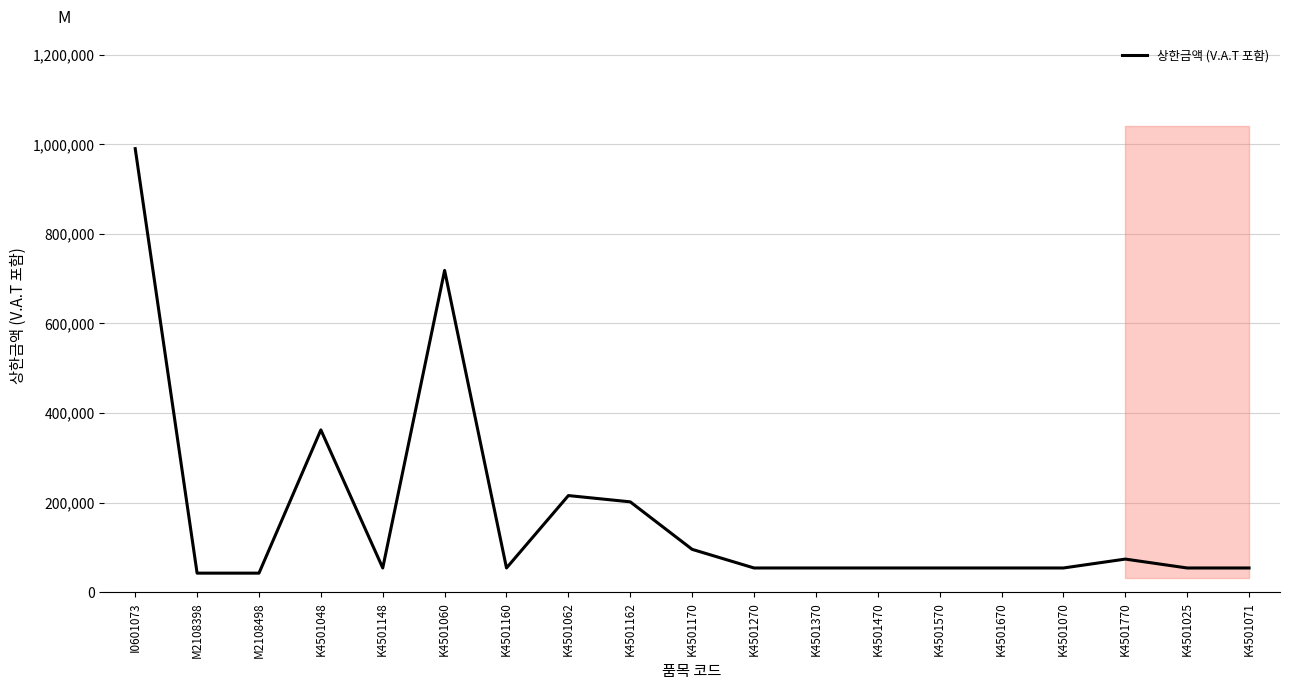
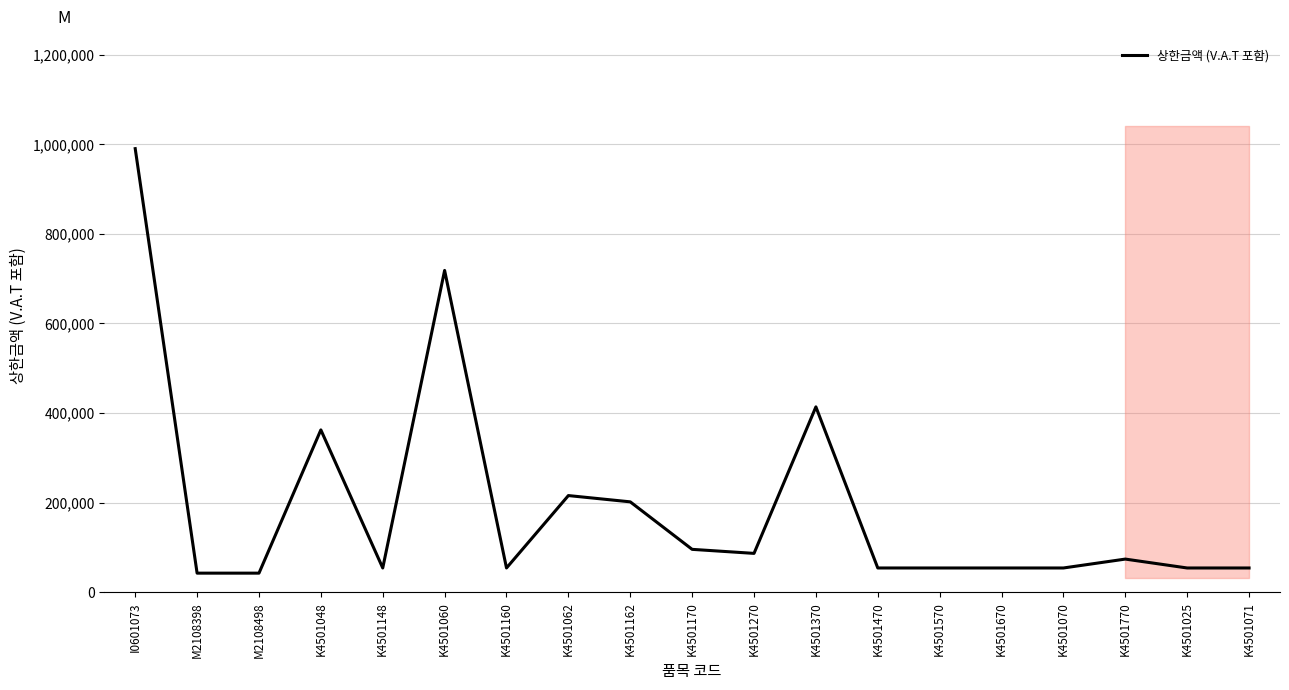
  {
    "I0601073": "990,000",
    "M2108398": "40,000",
    "M2108498": "40,000",
    "K4501048": "360,000",
    "K4501148": "50,000",
    "K4501060": "720,000",
    "K4501160": "50,000",
    "K4501062": "220,000",
    "K4501162": "200,000",
    "K4501170": "100,000",
-   "K4501270": "50,000",
-   "K4501370": "50,000",
+   "K4501270": "90,000",
+   "K4501370": "410,000",
    "K4501470": "50,000",
    "K4501570": "50,000",
    "K4501670": "50,000",
    "K4501070": "50,000",
    "K4501770": "70,000",
    "K4501025": "50,000",
    "K4501071": "50,000"
  }
